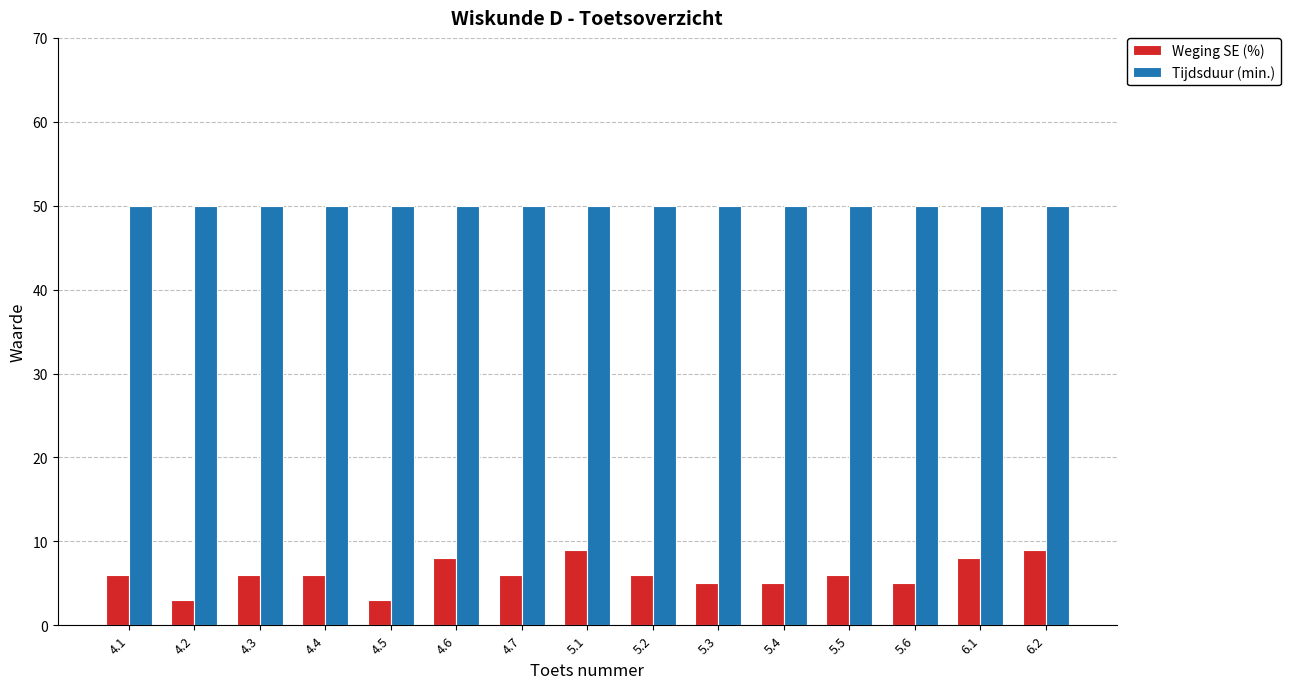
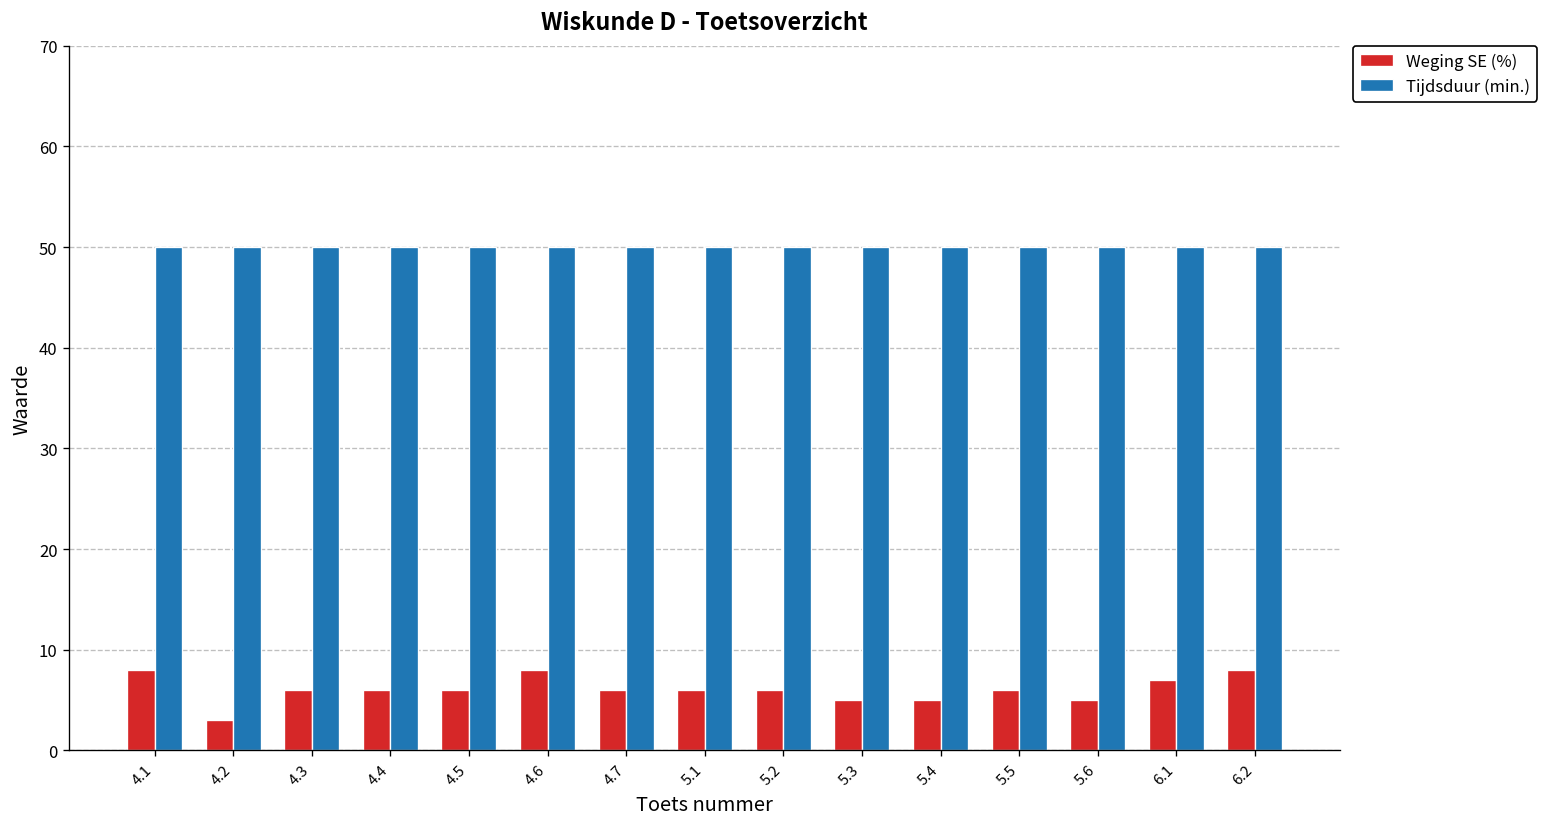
  {
    "Weging SE (%)": {
-     "4.1": 6,
+     "4.1": 8,
      "4.2": 3,
      "4.3": 6,
      "4.4": 6,
-     "4.5": 3,
+     "4.5": 6,
      "4.6": 8,
      "4.7": 6,
-     "5.1": 9,
+     "5.1": 6,
      "5.2": 6,
      "5.3": 5,
      "5.4": 5,
      "5.5": 6,
      "5.6": 5,
-     "6.1": 8,
-     "6.2": 9
+     "6.1": 7,
+     "6.2": 8
    },
    "Tijdsduur (min.)": {
      "4.1": 50,
      "4.2": 50,
      "4.3": 50,
      "4.4": 50,
      "4.5": 50,
      "4.6": 50,
      "4.7": 50,
      "5.1": 50,
      "5.2": 50,
      "5.3": 50,
      "5.4": 50,
      "5.5": 50,
      "5.6": 50,
      "6.1": 50,
      "6.2": 50
    }
  }
